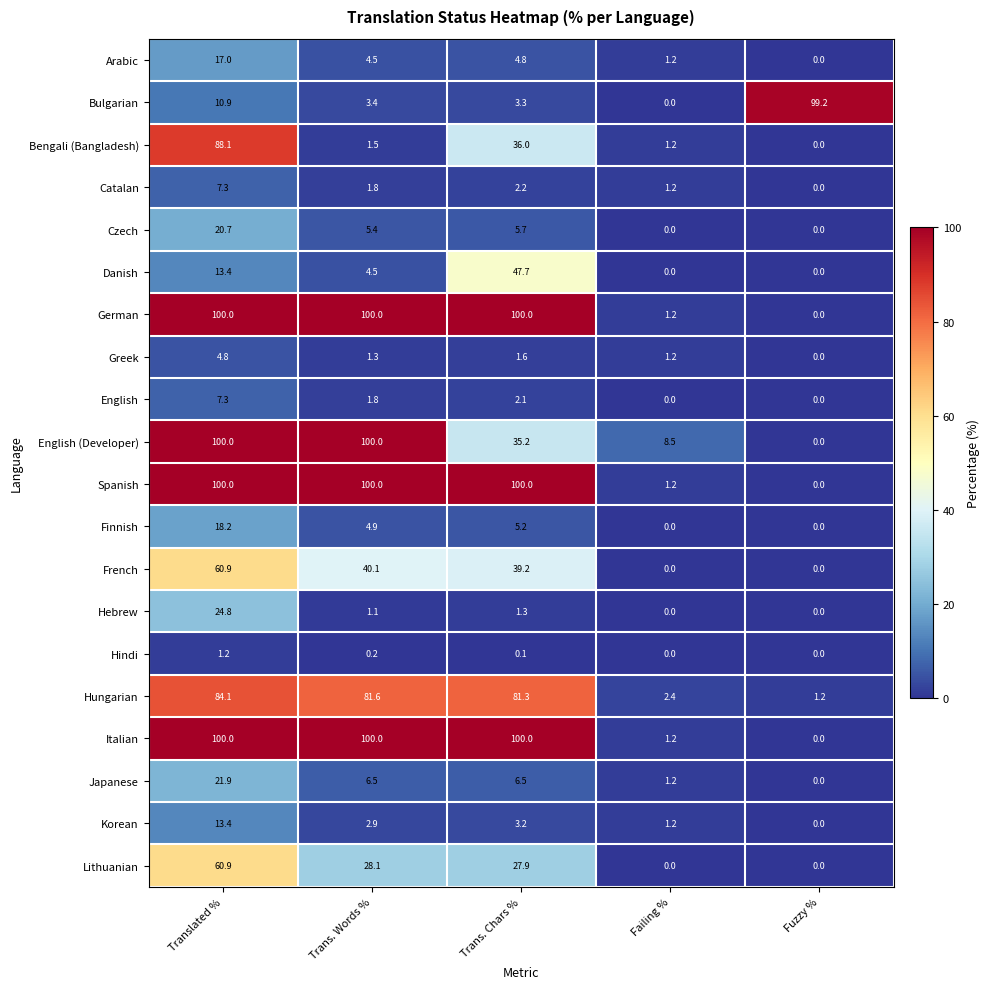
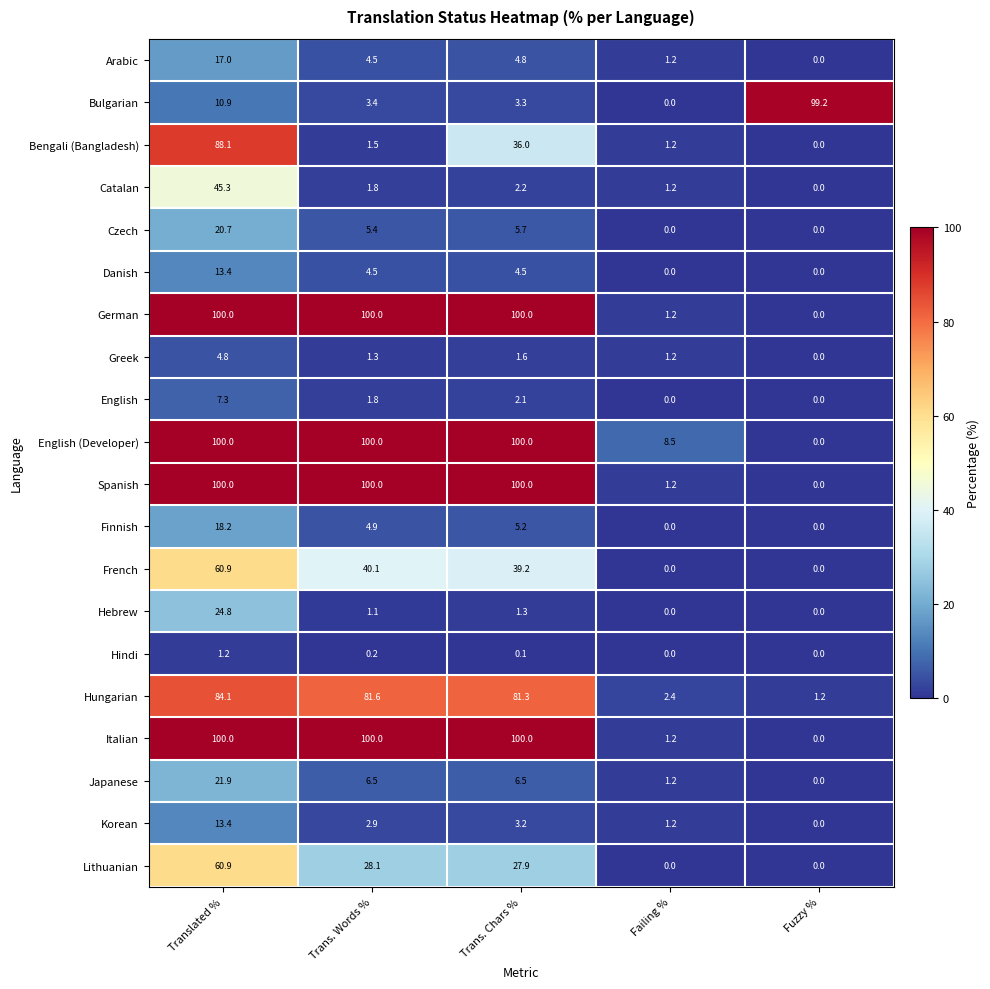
  {
    "Arabic": {
      "Translated %": 17.0,
      "Trans. Words %": 4.5,
      "Trans. Chars %": 4.8,
      "Failing %": 1.2,
      "Fuzzy %": 0.0
    },
    "Bulgarian": {
      "Translated %": 10.9,
      "Trans. Words %": 3.4,
      "Trans. Chars %": 3.3,
      "Failing %": 0.0,
      "Fuzzy %": 99.2
    },
    "Bengali (Bangladesh)": {
      "Translated %": 88.1,
      "Trans. Words %": 1.5,
      "Trans. Chars %": 36.0,
      "Failing %": 1.2,
      "Fuzzy %": 0.0
    },
    "Catalan": {
-     "Translated %": 7.3,
+     "Translated %": 45.3,
      "Trans. Words %": 1.8,
      "Trans. Chars %": 2.2,
      "Failing %": 1.2,
      "Fuzzy %": 0.0
    },
    "Czech": {
      "Translated %": 20.7,
      "Trans. Words %": 5.4,
      "Trans. Chars %": 5.7,
      "Failing %": 0.0,
      "Fuzzy %": 0.0
    },
    "Danish": {
      "Translated %": 13.4,
      "Trans. Words %": 4.5,
-     "Trans. Chars %": 47.7,
+     "Trans. Chars %": 4.5,
      "Failing %": 0.0,
      "Fuzzy %": 0.0
    },
    "German": {
      "Translated %": 100.0,
      "Trans. Words %": 100.0,
      "Trans. Chars %": 100.0,
      "Failing %": 1.2,
      "Fuzzy %": 0.0
    },
    "Greek": {
      "Translated %": 4.8,
      "Trans. Words %": 1.3,
      "Trans. Chars %": 1.6,
      "Failing %": 1.2,
      "Fuzzy %": 0.0
    },
    "English": {
      "Translated %": 7.3,
      "Trans. Words %": 1.8,
      "Trans. Chars %": 2.1,
      "Failing %": 0.0,
      "Fuzzy %": 0.0
    },
    "English (Developer)": {
      "Translated %": 100.0,
      "Trans. Words %": 100.0,
-     "Trans. Chars %": 35.2,
+     "Trans. Chars %": 100.0,
      "Failing %": 8.5,
      "Fuzzy %": 0.0
    },
    "Spanish": {
      "Translated %": 100.0,
      "Trans. Words %": 100.0,
      "Trans. Chars %": 100.0,
      "Failing %": 1.2,
      "Fuzzy %": 0.0
    },
    "Finnish": {
      "Translated %": 18.2,
      "Trans. Words %": 4.9,
      "Trans. Chars %": 5.2,
      "Failing %": 0.0,
      "Fuzzy %": 0.0
    },
    "French": {
      "Translated %": 60.9,
      "Trans. Words %": 40.1,
      "Trans. Chars %": 39.2,
      "Failing %": 0.0,
      "Fuzzy %": 0.0
    },
    "Hebrew": {
      "Translated %": 24.8,
      "Trans. Words %": 1.1,
      "Trans. Chars %": 1.3,
      "Failing %": 0.0,
      "Fuzzy %": 0.0
    },
    "Hindi": {
      "Translated %": 1.2,
      "Trans. Words %": 0.2,
      "Trans. Chars %": 0.1,
      "Failing %": 0.0,
      "Fuzzy %": 0.0
    },
    "Hungarian": {
      "Translated %": 84.1,
      "Trans. Words %": 81.6,
      "Trans. Chars %": 81.3,
      "Failing %": 2.4,
      "Fuzzy %": 1.2
    },
    "Italian": {
      "Translated %": 100.0,
      "Trans. Words %": 100.0,
      "Trans. Chars %": 100.0,
      "Failing %": 1.2,
      "Fuzzy %": 0.0
    },
    "Japanese": {
      "Translated %": 21.9,
      "Trans. Words %": 6.5,
      "Trans. Chars %": 6.5,
      "Failing %": 1.2,
      "Fuzzy %": 0.0
    },
    "Korean": {
      "Translated %": 13.4,
      "Trans. Words %": 2.9,
      "Trans. Chars %": 3.2,
      "Failing %": 1.2,
      "Fuzzy %": 0.0
    },
    "Lithuanian": {
      "Translated %": 60.9,
      "Trans. Words %": 28.1,
      "Trans. Chars %": 27.9,
      "Failing %": 0.0,
      "Fuzzy %": 0.0
    }
  }
